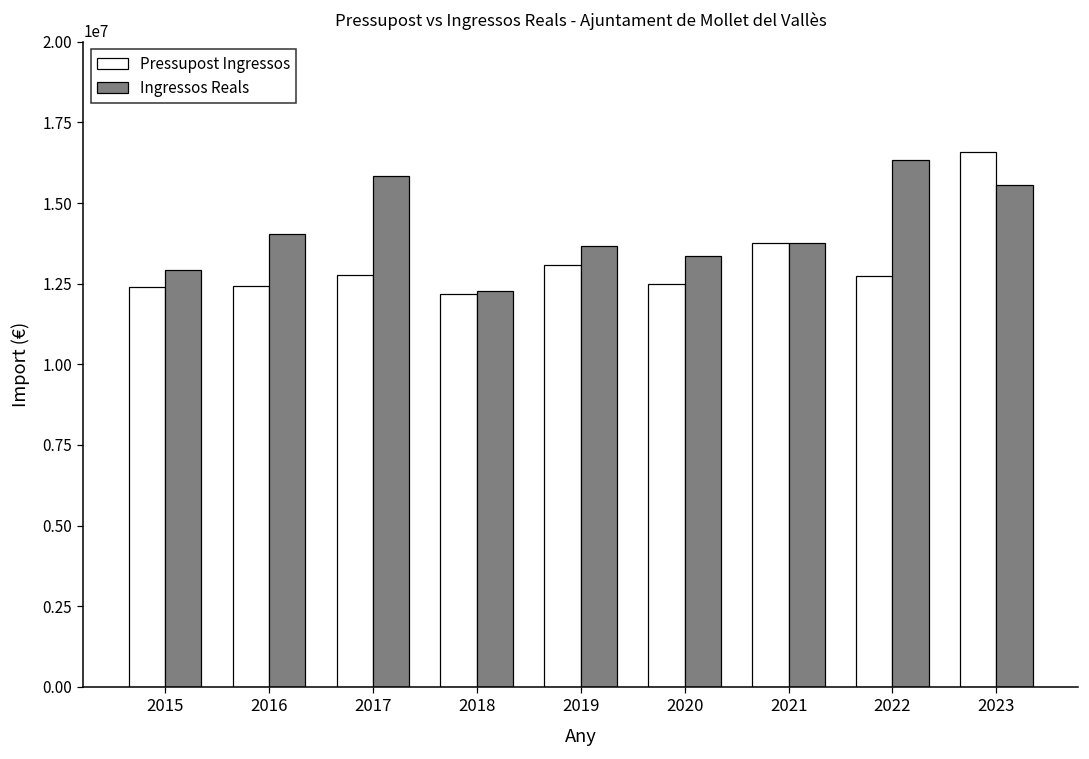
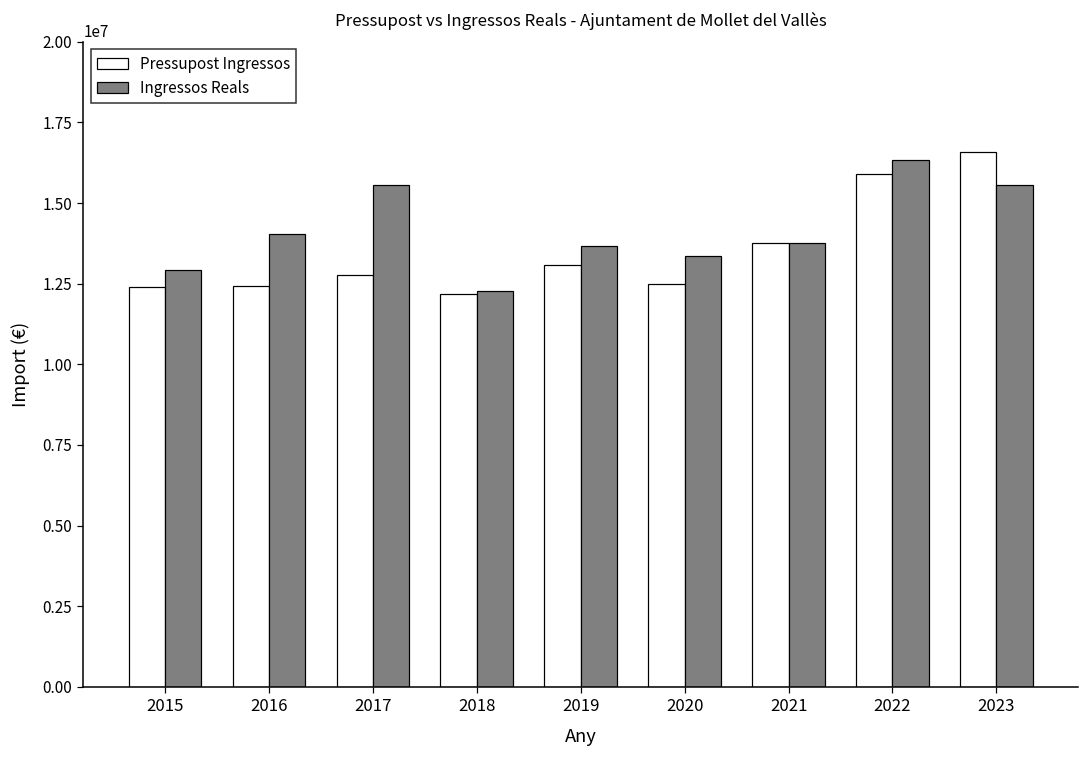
  {
    "Pressupost Ingressos": {
      "2015": 12400000,
      "2016": 12400000,
      "2017": 12800000,
      "2018": 12200000,
      "2019": 13100000,
      "2020": 12500000,
      "2021": 13800000,
-     "2022": 12700000,
+     "2022": 15900000,
      "2023": 16600000
    },
    "Ingressos Reals": {
      "2015": 12900000,
      "2016": 14000000,
-     "2017": 15800000,
+     "2017": 15600000,
      "2018": 12300000,
      "2019": 13700000,
      "2020": 13300000,
      "2021": 13800000,
      "2022": 16400000,
      "2023": 15600000
    }
  }
